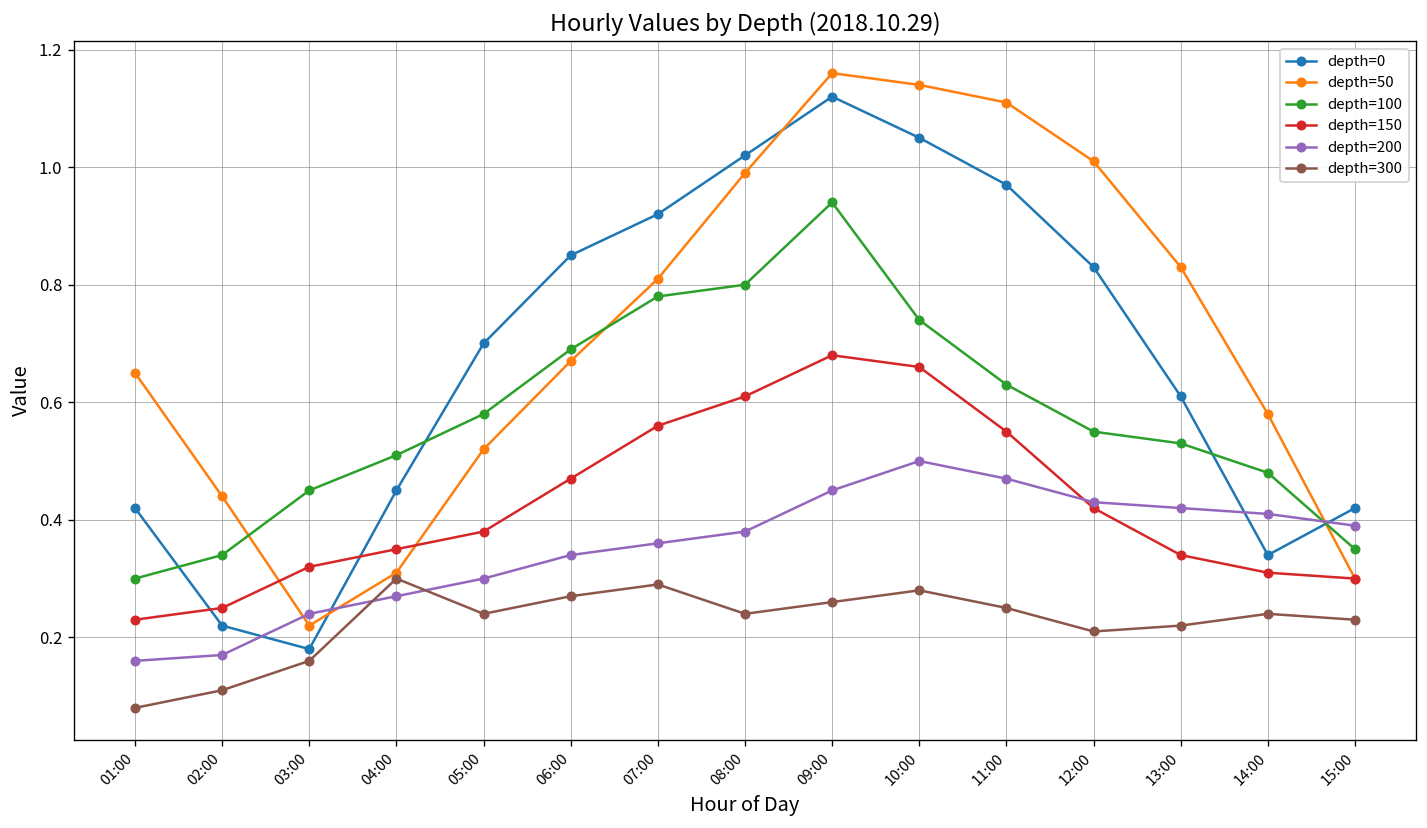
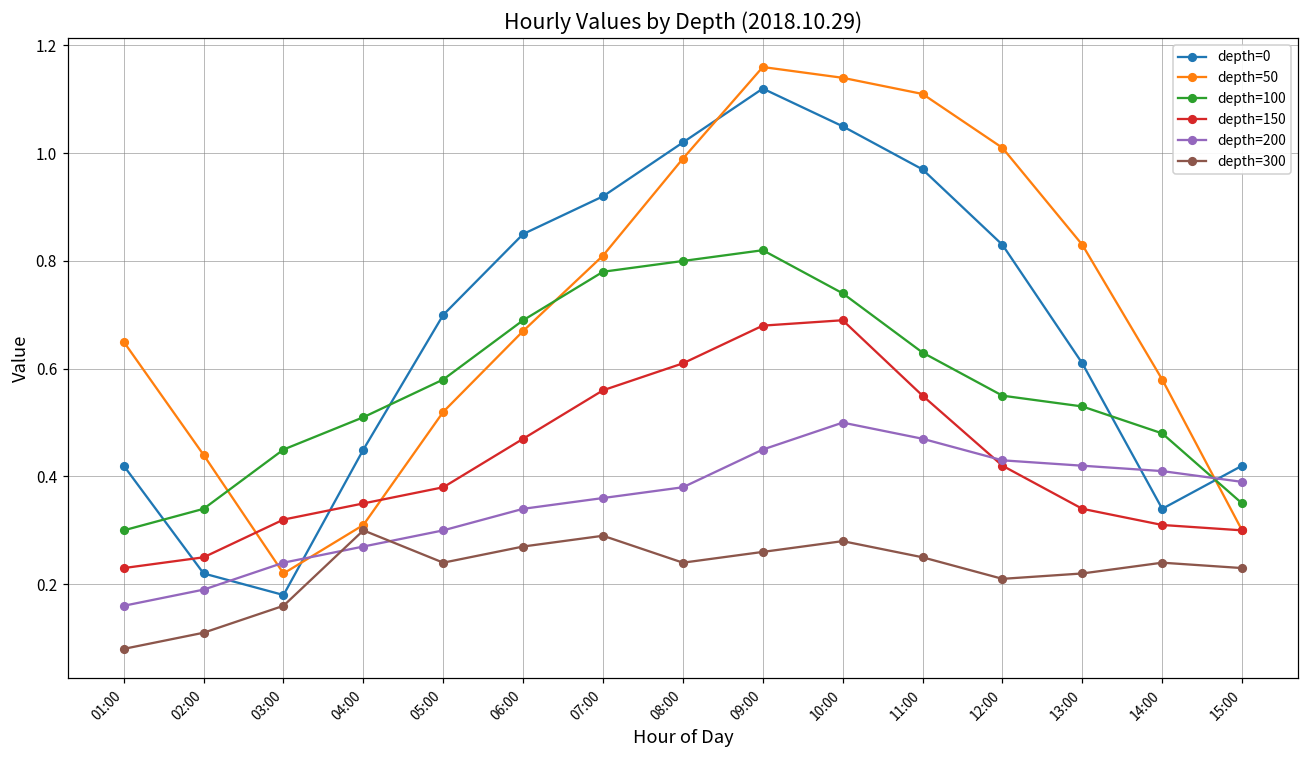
  {
    "depth=0": {
      "01:00": 0.42,
      "02:00": 0.22,
      "03:00": 0.18,
      "04:00": 0.45,
      "05:00": 0.70,
      "06:00": 0.85,
      "07:00": 0.92,
      "08:00": 1.02,
      "09:00": 1.12,
      "10:00": 1.05,
      "11:00": 0.97,
      "12:00": 0.83,
      "13:00": 0.61,
      "14:00": 0.34,
      "15:00": 0.42
    },
    "depth=50": {
      "01:00": 0.65,
      "02:00": 0.44,
      "03:00": 0.22,
      "04:00": 0.31,
      "05:00": 0.52,
      "06:00": 0.67,
      "07:00": 0.81,
      "08:00": 0.99,
      "09:00": 1.16,
      "10:00": 1.14,
      "11:00": 1.11,
      "12:00": 1.01,
      "13:00": 0.83,
      "14:00": 0.58
    },
    "depth=100": {
      "01:00": 0.30,
      "02:00": 0.34,
      "03:00": 0.45,
      "04:00": 0.51,
      "05:00": 0.58,
      "06:00": 0.69,
      "07:00": 0.78,
      "08:00": 0.80,
-     "09:00": 0.94,
+     "09:00": 0.82,
      "10:00": 0.74,
      "11:00": 0.63,
      "12:00": 0.55,
      "13:00": 0.53,
      "14:00": 0.48,
      "15:00": 0.35
    },
    "depth=150": {
      "01:00": 0.23,
      "02:00": 0.25,
      "03:00": 0.32,
      "04:00": 0.35,
      "05:00": 0.38,
      "06:00": 0.47,
      "07:00": 0.56,
      "08:00": 0.61,
      "09:00": 0.68,
-     "10:00": 0.66,
+     "10:00": 0.69,
      "11:00": 0.55,
      "12:00": 0.42,
      "13:00": 0.34,
      "14:00": 0.31
    },
    "depth=200": {
      "01:00": 0.16,
-     "02:00": 0.17,
+     "02:00": 0.19,
      "03:00": 0.24,
      "04:00": 0.27,
      "05:00": 0.30,
      "06:00": 0.34,
      "07:00": 0.36,
      "08:00": 0.38,
      "09:00": 0.45,
      "10:00": 0.50,
      "11:00": 0.47,
      "12:00": 0.43,
      "13:00": 0.42,
      "14:00": 0.41,
      "15:00": 0.39
    },
    "depth=300": {
      "01:00": 0.08,
      "02:00": 0.11,
      "03:00": 0.16,
      "04:00": 0.30,
      "05:00": 0.24,
      "06:00": 0.27,
      "07:00": 0.29,
      "08:00": 0.24,
      "09:00": 0.26,
      "10:00": 0.28,
      "11:00": 0.25,
      "12:00": 0.21,
      "13:00": 0.22,
      "14:00": 0.24,
      "15:00": 0.23
    }
  }
